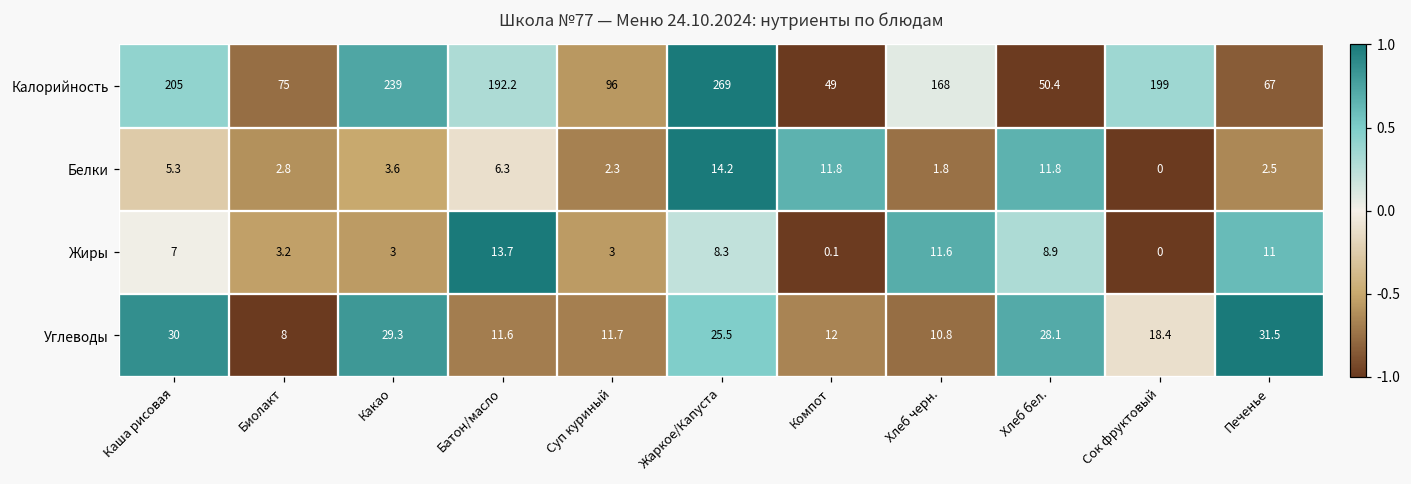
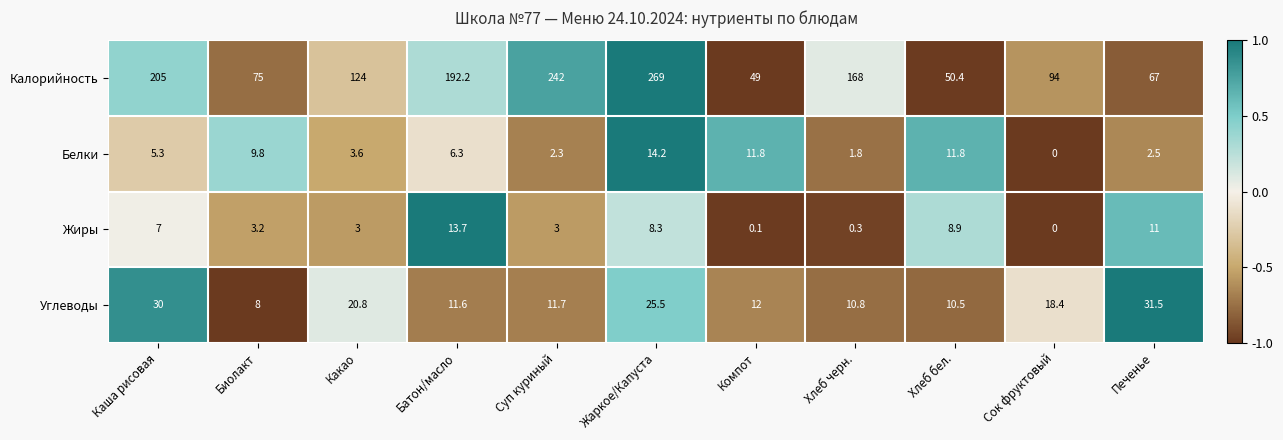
  {
    "Калорийность": {
      "Каша рисовая": 205,
      "Биолакт": 75,
-     "Какао": 239,
+     "Какао": 124,
      "Батон/масло": 192.2,
-     "Суп куриный": 96,
+     "Суп куриный": 242,
      "Жаркое/Капуста": 269,
      "Компот": 49,
      "Хлеб черн.": 168,
      "Хлеб бел.": 50.4,
-     "Сок фруктовый": 199,
+     "Сок фруктовый": 94,
      "Печенье": 67
    },
    "Белки": {
      "Каша рисовая": 5.3,
-     "Биолакт": 2.8,
+     "Биолакт": 9.8,
      "Какао": 3.6,
      "Батон/масло": 6.3,
      "Суп куриный": 2.3,
      "Жаркое/Капуста": 14.2,
      "Компот": 11.8,
      "Хлеб черн.": 1.8,
      "Хлеб бел.": 11.8,
      "Сок фруктовый": 0,
      "Печенье": 2.5
    },
    "Жиры": {
      "Каша рисовая": 7,
      "Биолакт": 3.2,
      "Какао": 3,
      "Батон/масло": 13.7,
      "Суп куриный": 3,
      "Жаркое/Капуста": 8.3,
      "Компот": 0.1,
-     "Хлеб черн.": 11.6,
+     "Хлеб черн.": 0.3,
      "Хлеб бел.": 8.9,
      "Сок фруктовый": 0,
      "Печенье": 11
    },
    "Углеводы": {
      "Каша рисовая": 30,
      "Биолакт": 8,
-     "Какао": 29.3,
+     "Какао": 20.8,
      "Батон/масло": 11.6,
      "Суп куриный": 11.7,
      "Жаркое/Капуста": 25.5,
      "Компот": 12,
      "Хлеб черн.": 10.8,
-     "Хлеб бел.": 28.1,
+     "Хлеб бел.": 10.5,
      "Сок фруктовый": 18.4,
      "Печенье": 31.5
    }
  }
